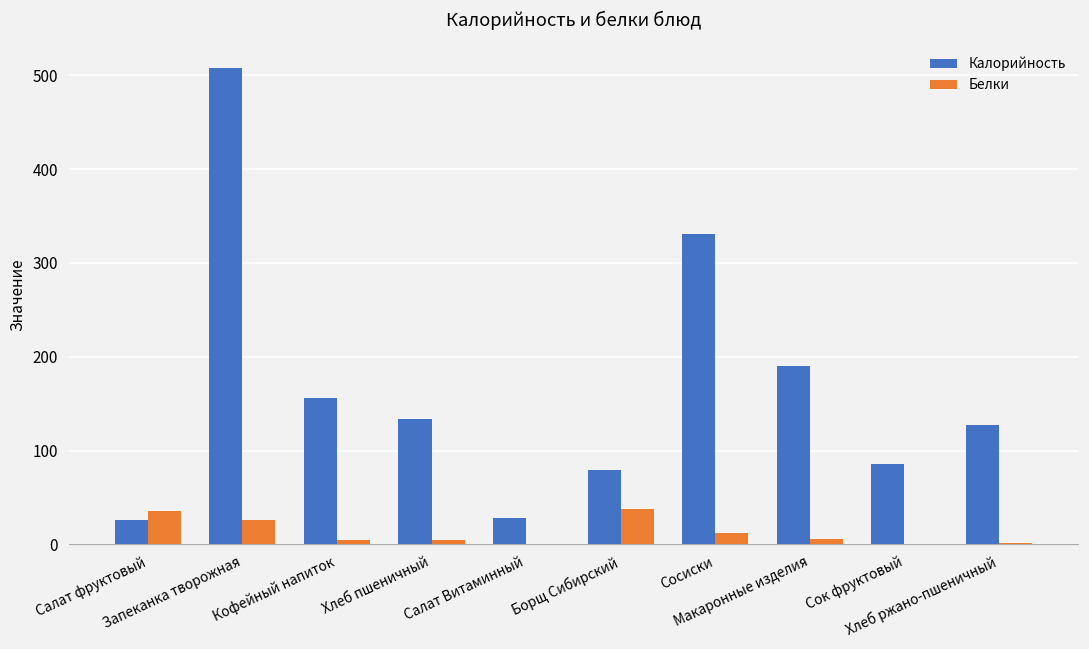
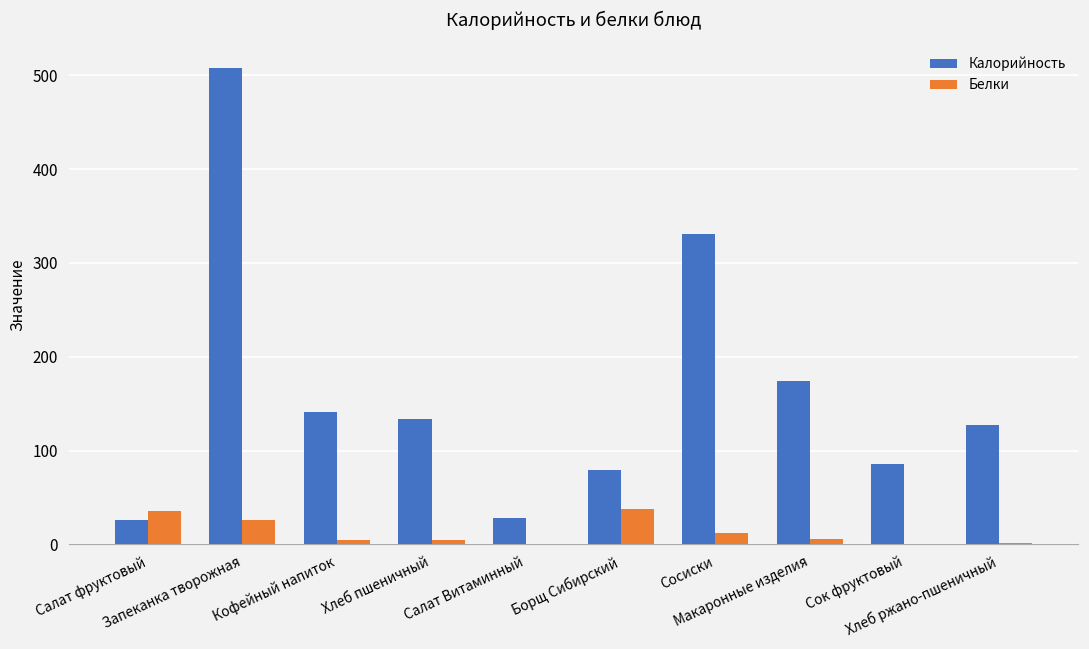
  {
    "Калорийность": {
      "Салат фруктовый": 30,
      "Запеканка творожная": 510,
-     "Кофейный напиток": 160,
+     "Кофейный напиток": 140,
      "Хлеб пшеничный": 130,
      "Салат Витаминный": 30,
      "Борщ Сибирский": 80,
      "Сосиски": 330,
-     "Макаронные изделия": 190,
+     "Макаронные изделия": 170,
      "Сок фруктовый": 90,
      "Хлеб ржано-пшеничный": 130
    },
    "Белки": {
      "Салат фруктовый": 40,
      "Запеканка творожная": 30,
      "Кофейный напиток": 10,
      "Хлеб пшеничный": 0,
      "Борщ Сибирский": 40,
      "Сосиски": 10,
      "Макаронные изделия": 10
    }
  }
